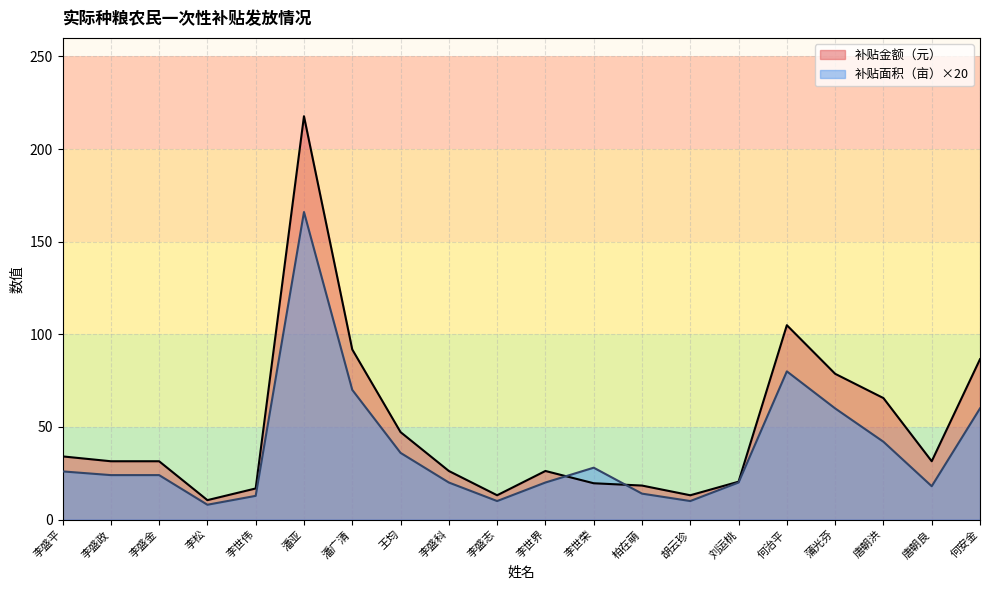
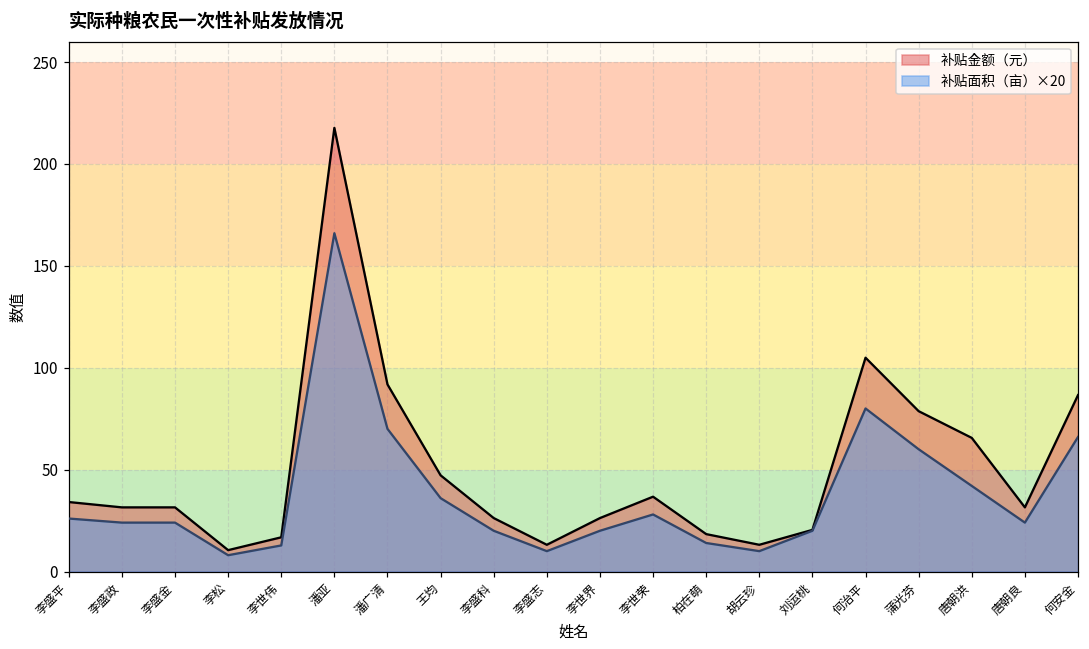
  {
    "补贴金额（元）": {
      "李盛平": 34,
      "李盛政": 31,
      "李盛金": 31,
      "李松": 10,
      "李世伟": 17,
      "潘亚": 218,
      "潘广清": 92,
      "王均": 47,
      "李盛科": 26,
      "李盛志": 13,
      "李世界": 26,
-     "李世荣": 20,
+     "李世荣": 37,
      "柏在萌": 18,
      "胡云珍": 13,
      "何治平": 105,
      "蒲光芬": 79,
      "唐朝洪": 66,
      "唐朝良": 31,
      "何安金": 87
    },
    "补贴面积（亩）×20": {
      "李盛平": 26,
      "李盛政": 24,
      "李盛金": 24,
      "李松": 8,
      "李世伟": 13,
      "潘亚": 166,
      "潘广清": 70,
      "王均": 36,
      "李盛科": 20,
      "李盛志": 10,
      "李世界": 20,
      "李世荣": 28,
      "柏在萌": 14,
      "胡云珍": 10,
      "何治平": 80,
      "蒲光芬": 60,
      "唐朝洪": 42,
-     "唐朝良": 18,
-     "何安金": 60
+     "唐朝良": 24,
+     "何安金": 66
    }
  }
